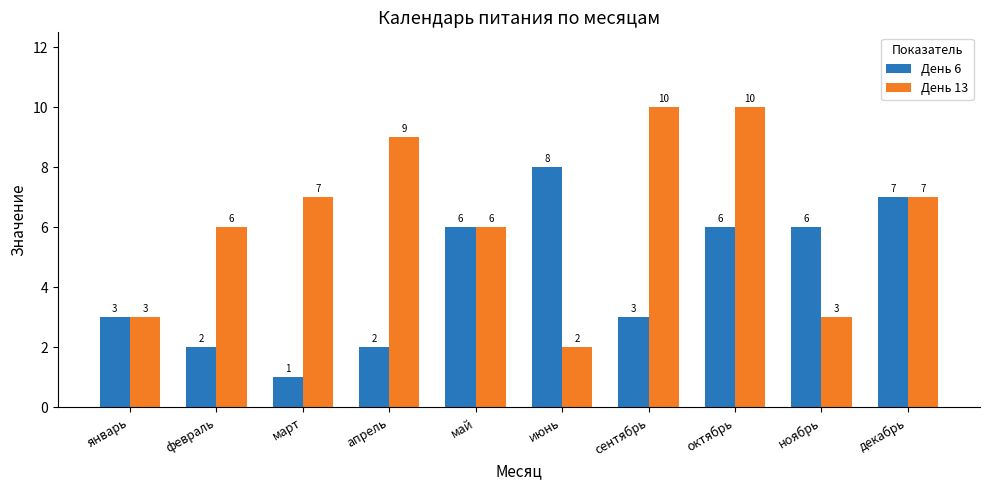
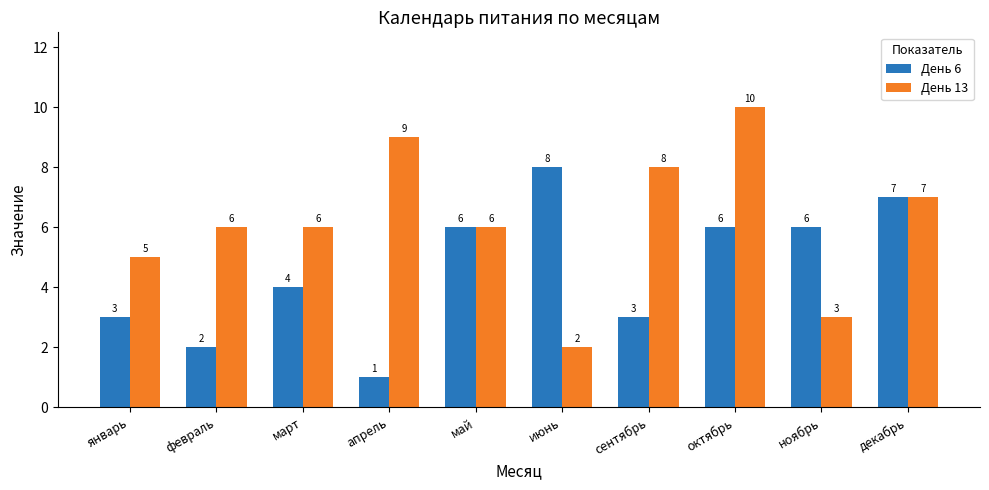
  {
    "День 6": {
      "январь": 3,
      "февраль": 2,
-     "март": 1,
-     "апрель": 2,
+     "март": 4,
+     "апрель": 1,
      "май": 6,
      "июнь": 8,
      "сентябрь": 3,
      "октябрь": 6,
      "ноябрь": 6,
      "декабрь": 7
    },
    "День 13": {
-     "январь": 3,
+     "январь": 5,
      "февраль": 6,
-     "март": 7,
+     "март": 6,
      "апрель": 9,
      "май": 6,
      "июнь": 2,
-     "сентябрь": 10,
+     "сентябрь": 8,
      "октябрь": 10,
      "ноябрь": 3,
      "декабрь": 7
    }
  }
